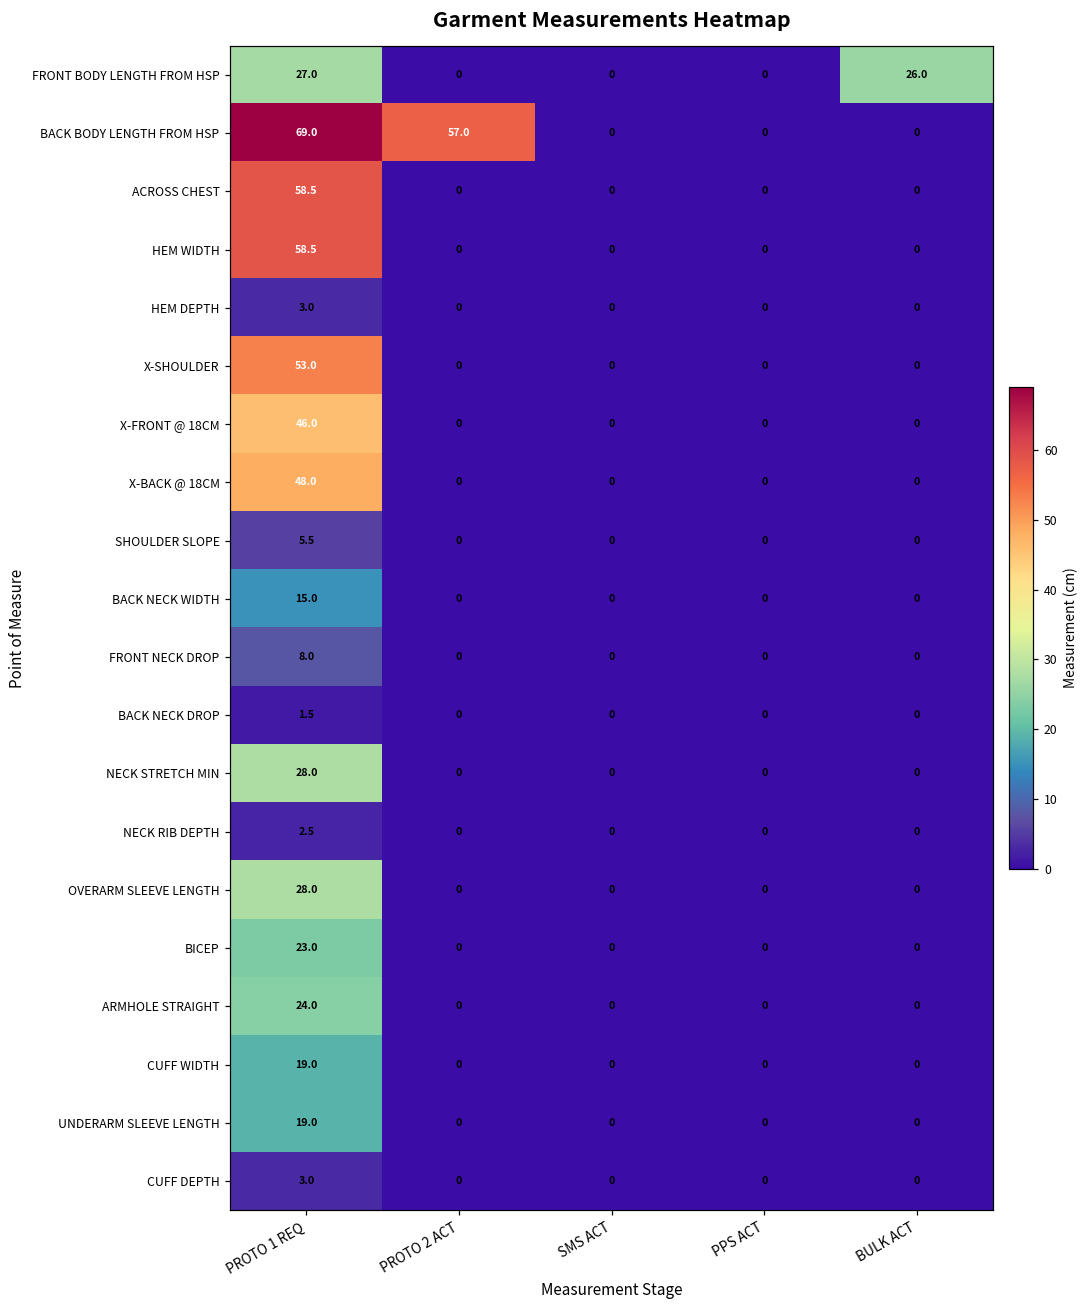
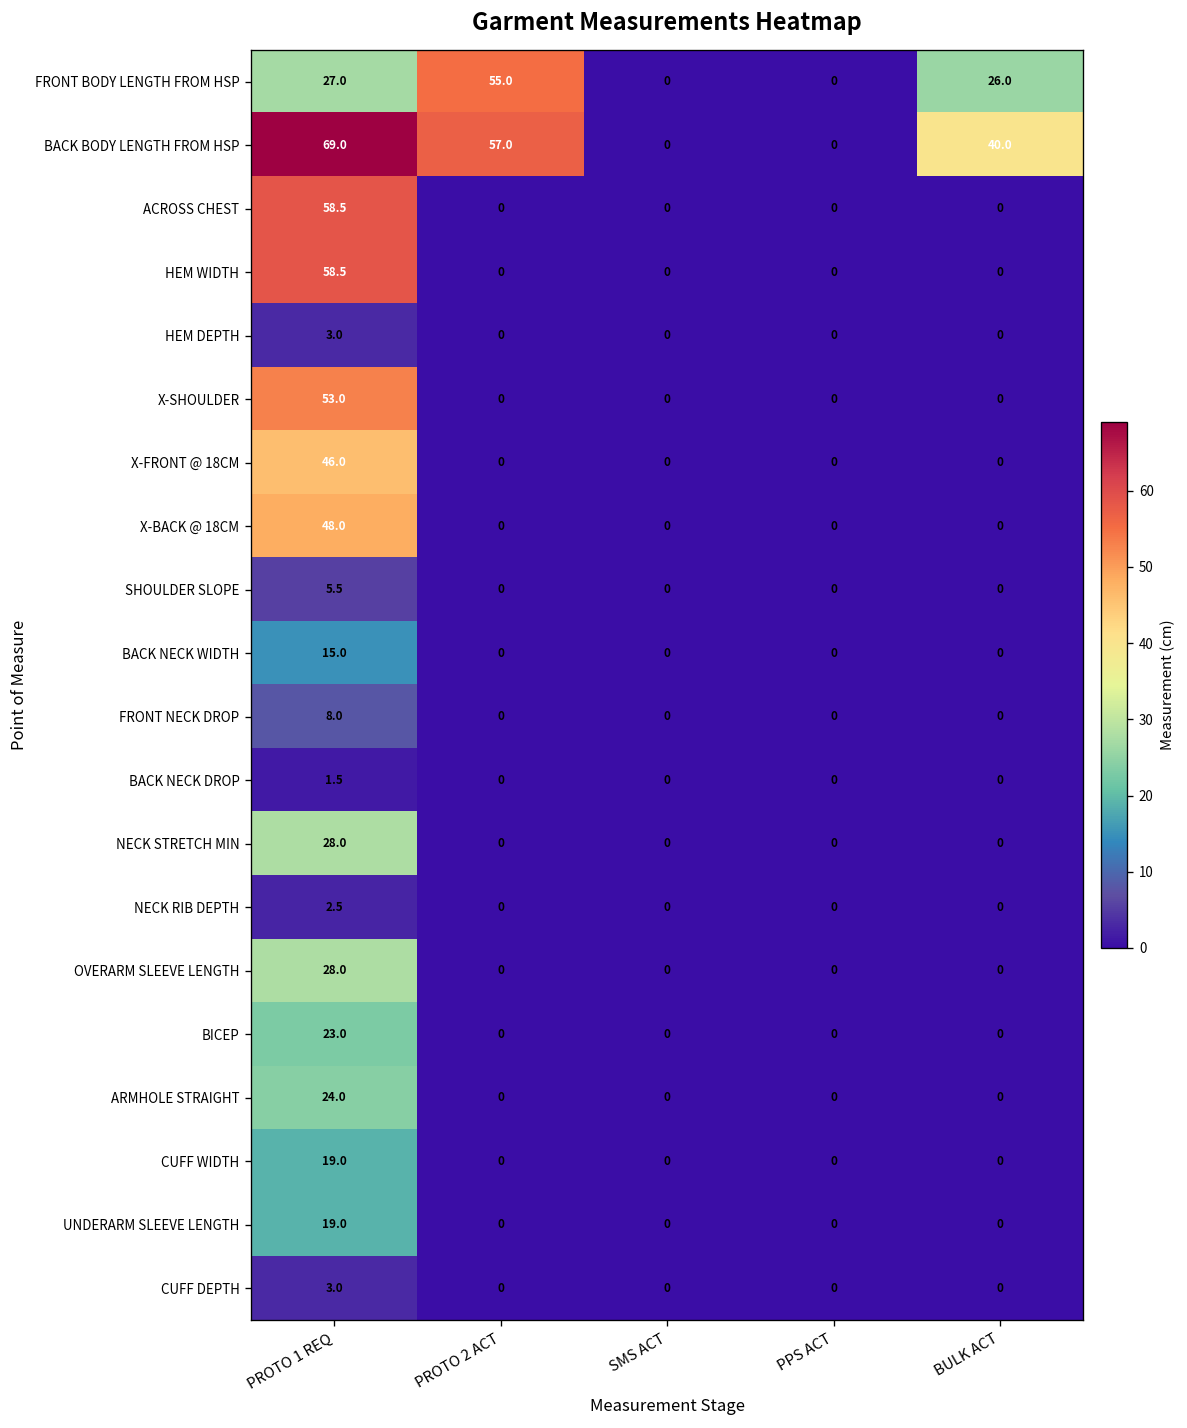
  {
    "FRONT BODY LENGTH FROM HSP": {
      "PROTO 1 REQ": 27.0,
-     "PROTO 2 ACT": 0,
+     "PROTO 2 ACT": 55.0,
      "SMS ACT": 0,
      "PPS ACT": 0,
      "BULK ACT": 26.0
    },
    "BACK BODY LENGTH FROM HSP": {
      "PROTO 1 REQ": 69.0,
      "PROTO 2 ACT": 57.0,
      "SMS ACT": 0,
      "PPS ACT": 0,
-     "BULK ACT": 0
+     "BULK ACT": 40.0
    },
    "ACROSS CHEST": {
      "PROTO 1 REQ": 58.5,
      "PROTO 2 ACT": 0,
      "SMS ACT": 0,
      "PPS ACT": 0,
      "BULK ACT": 0
    },
    "HEM WIDTH": {
      "PROTO 1 REQ": 58.5,
      "PROTO 2 ACT": 0,
      "SMS ACT": 0,
      "PPS ACT": 0,
      "BULK ACT": 0
    },
    "HEM DEPTH": {
      "PROTO 1 REQ": 3.0,
      "PROTO 2 ACT": 0,
      "SMS ACT": 0,
      "PPS ACT": 0,
      "BULK ACT": 0
    },
    "X-SHOULDER": {
      "PROTO 1 REQ": 53.0,
      "PROTO 2 ACT": 0,
      "SMS ACT": 0,
      "PPS ACT": 0,
      "BULK ACT": 0
    },
    "X-FRONT @ 18CM": {
      "PROTO 1 REQ": 46.0,
      "PROTO 2 ACT": 0,
      "SMS ACT": 0,
      "PPS ACT": 0,
      "BULK ACT": 0
    },
    "X-BACK @ 18CM": {
      "PROTO 1 REQ": 48.0,
      "PROTO 2 ACT": 0,
      "SMS ACT": 0,
      "PPS ACT": 0,
      "BULK ACT": 0
    },
    "SHOULDER SLOPE": {
      "PROTO 1 REQ": 5.5,
      "PROTO 2 ACT": 0,
      "SMS ACT": 0,
      "PPS ACT": 0,
      "BULK ACT": 0
    },
    "BACK NECK WIDTH": {
      "PROTO 1 REQ": 15.0,
      "PROTO 2 ACT": 0,
      "SMS ACT": 0,
      "PPS ACT": 0,
      "BULK ACT": 0
    },
    "FRONT NECK DROP": {
      "PROTO 1 REQ": 8.0,
      "PROTO 2 ACT": 0,
      "SMS ACT": 0,
      "PPS ACT": 0,
      "BULK ACT": 0
    },
    "BACK NECK DROP": {
      "PROTO 1 REQ": 1.5,
      "PROTO 2 ACT": 0,
      "SMS ACT": 0,
      "PPS ACT": 0,
      "BULK ACT": 0
    },
    "NECK STRETCH MIN": {
      "PROTO 1 REQ": 28.0,
      "PROTO 2 ACT": 0,
      "SMS ACT": 0,
      "PPS ACT": 0,
      "BULK ACT": 0
    },
    "NECK RIB DEPTH": {
      "PROTO 1 REQ": 2.5,
      "PROTO 2 ACT": 0,
      "SMS ACT": 0,
      "PPS ACT": 0,
      "BULK ACT": 0
    },
    "OVERARM SLEEVE LENGTH": {
      "PROTO 1 REQ": 28.0,
      "PROTO 2 ACT": 0,
      "SMS ACT": 0,
      "PPS ACT": 0,
      "BULK ACT": 0
    },
    "BICEP": {
      "PROTO 1 REQ": 23.0,
      "PROTO 2 ACT": 0,
      "SMS ACT": 0,
      "PPS ACT": 0,
      "BULK ACT": 0
    },
    "ARMHOLE STRAIGHT": {
      "PROTO 1 REQ": 24.0,
      "PROTO 2 ACT": 0,
      "SMS ACT": 0,
      "PPS ACT": 0,
      "BULK ACT": 0
    },
    "CUFF WIDTH": {
      "PROTO 1 REQ": 19.0,
      "PROTO 2 ACT": 0,
      "SMS ACT": 0,
      "PPS ACT": 0,
      "BULK ACT": 0
    },
    "UNDERARM SLEEVE LENGTH": {
      "PROTO 1 REQ": 19.0,
      "PROTO 2 ACT": 0,
      "SMS ACT": 0,
      "PPS ACT": 0,
      "BULK ACT": 0
    },
    "CUFF DEPTH": {
      "PROTO 1 REQ": 3.0,
      "PROTO 2 ACT": 0,
      "SMS ACT": 0,
      "PPS ACT": 0,
      "BULK ACT": 0
    }
  }
